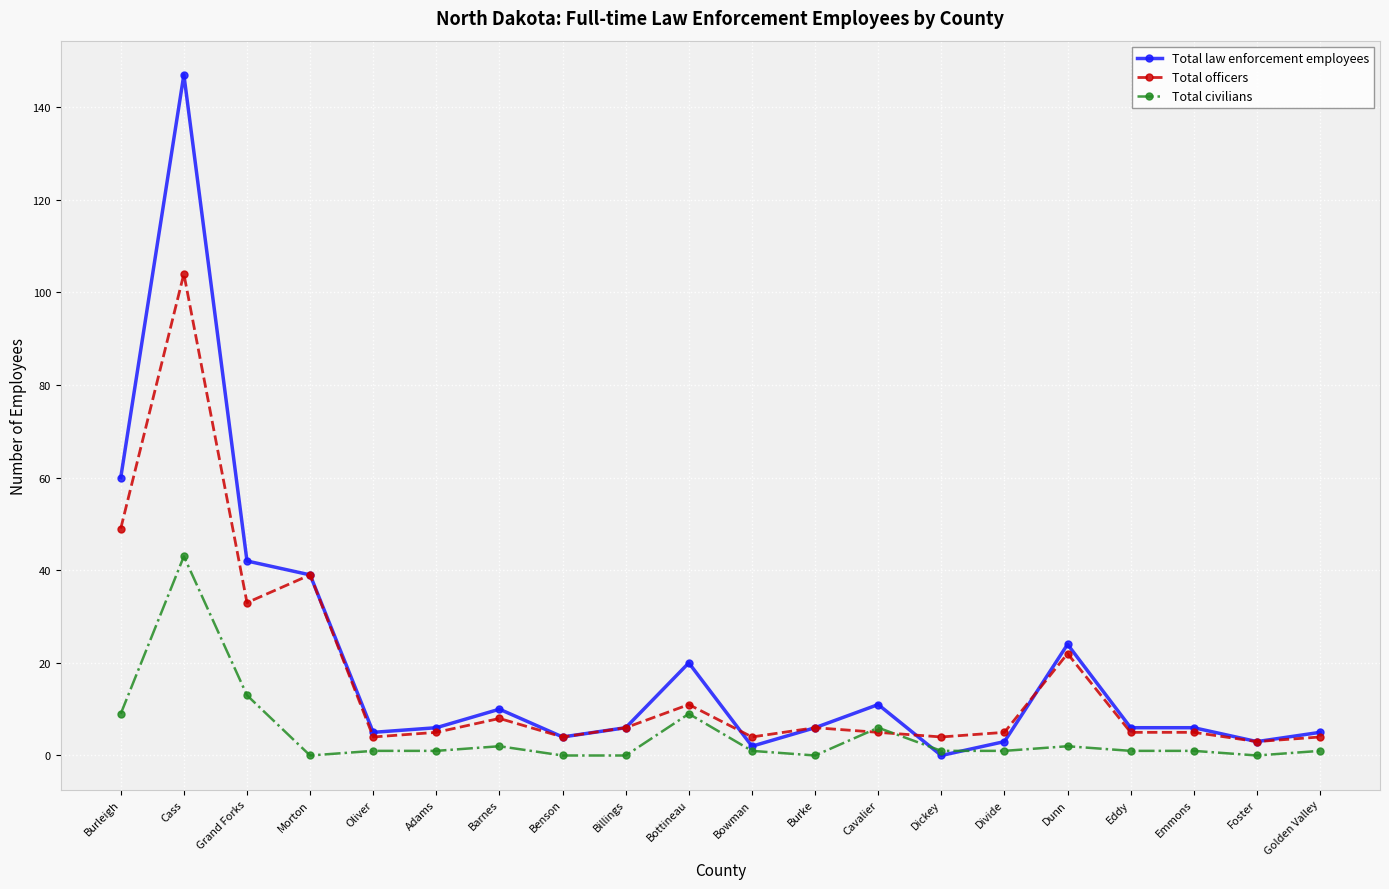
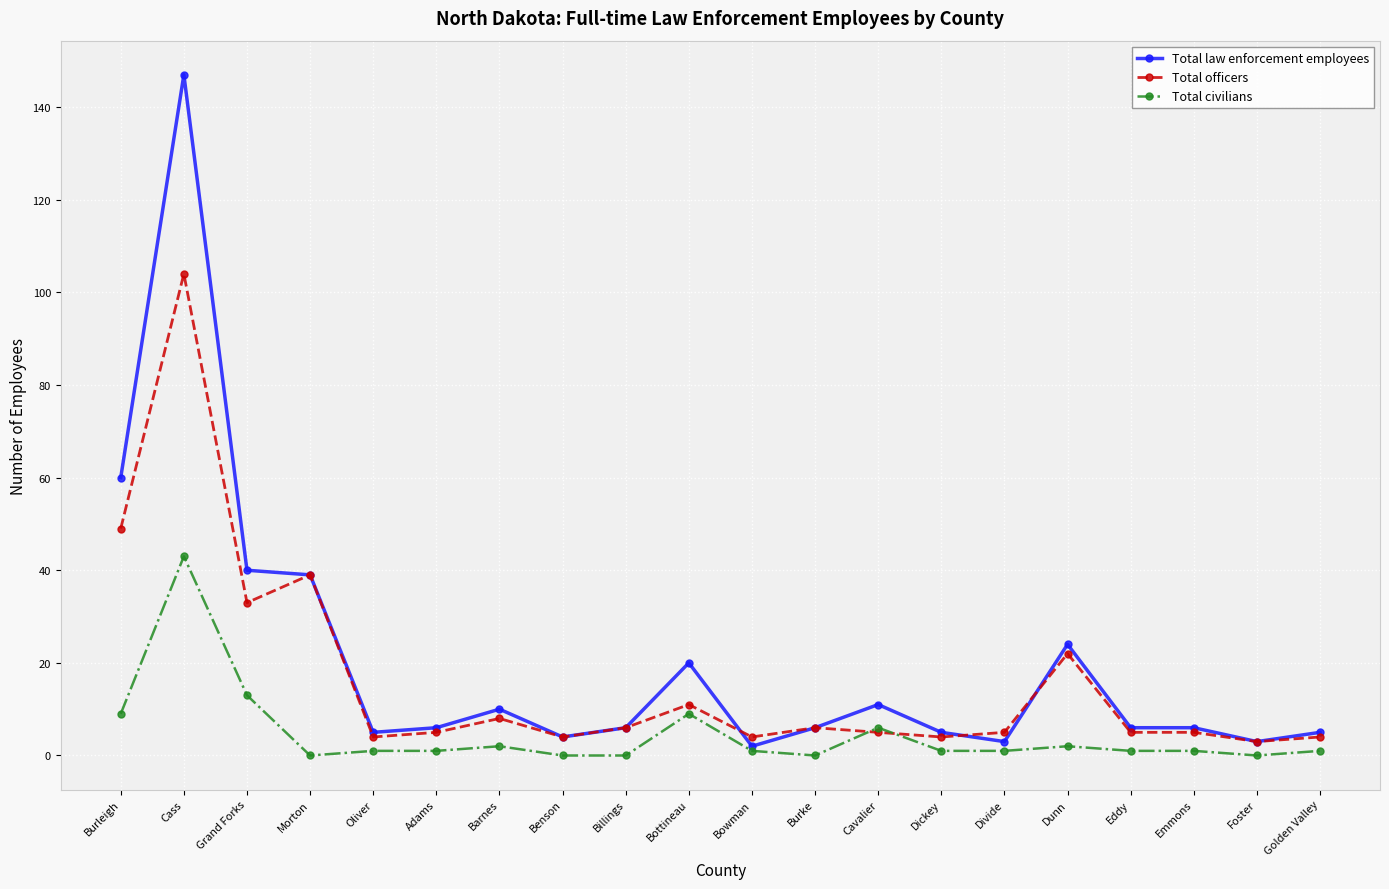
  {
    "Total law enforcement employees": {
      "Burleigh": 60,
      "Cass": 147,
-     "Grand Forks": 42,
+     "Grand Forks": 40,
      "Oliver": 5,
      "Adams": 6,
      "Barnes": 10,
      "Bottineau": 20,
      "Bowman": 2,
      "Cavalier": 11,
-     "Dickey": 0,
+     "Dickey": 5,
      "Divide": 3,
      "Dunn": 24,
      "Eddy": 6,
      "Emmons": 6,
      "Golden Valley": 5
    },
    "Total officers": {
      "Burleigh": 49,
      "Cass": 104,
      "Grand Forks": 33,
      "Oliver": 4,
      "Adams": 5,
      "Barnes": 8,
      "Bottineau": 11,
      "Bowman": 4,
      "Cavalier": 5,
      "Dickey": 4,
      "Divide": 5,
      "Dunn": 22,
      "Eddy": 5,
      "Emmons": 5,
      "Golden Valley": 4
    },
    "Total civilians": {
      "Burleigh": 9,
      "Cass": 43,
      "Grand Forks": 13,
      "Morton": 0,
      "Oliver": 1,
      "Adams": 1,
      "Barnes": 2,
      "Benson": 0,
      "Billings": 0,
      "Bottineau": 9,
      "Bowman": 1,
      "Burke": 0,
      "Cavalier": 6,
      "Dickey": 1,
      "Divide": 1,
      "Dunn": 2,
      "Eddy": 1,
      "Emmons": 1,
      "Foster": 0,
      "Golden Valley": 1
    }
  }
